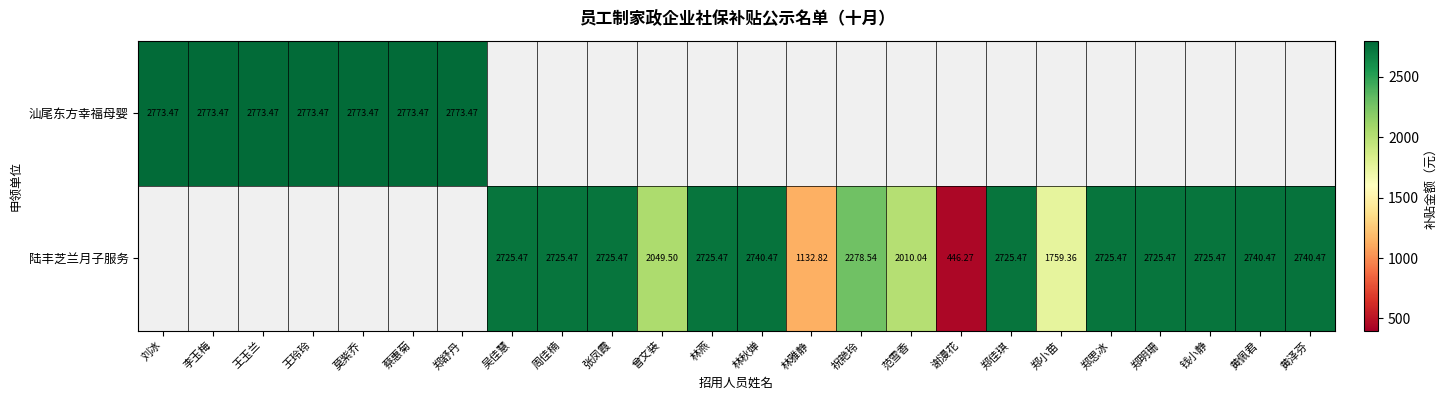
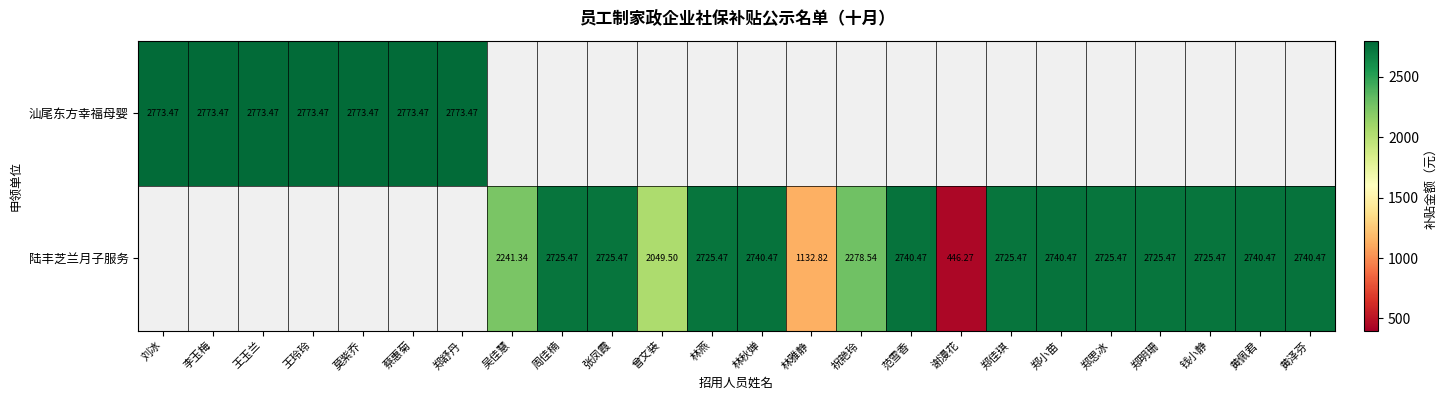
  {
    "汕尾东方幸福母婴": {
      "刘冰": 2773.47,
      "李玉梅": 2773.47,
      "王玉兰": 2773.47,
      "王玲玲": 2773.47,
      "莫紫乔": 2773.47,
      "蔡惠菊": 2773.47,
      "郑舒丹": 2773.47
    },
    "陆丰芝兰月子服务": {
-     "吴佳慧": 2725.47,
+     "吴佳慧": 2241.34,
      "周佳楠": 2725.47,
      "张凤霞": 2725.47,
      "曾文装": 2049.50,
      "林燕": 2725.47,
      "林秋婵": 2740.47,
      "林雅静": 1132.82,
      "祝艳玲": 2278.54,
-     "范雪香": 2010.04,
+     "范雪香": 2740.47,
      "谢漫花": 446.27,
      "郑佳琪": 2725.47,
-     "郑小苗": 1759.36,
+     "郑小苗": 2740.47,
      "郑思冰": 2725.47,
      "郑明珊": 2725.47,
      "钱小静": 2725.47,
      "黄佩君": 2740.47,
      "黄泽芬": 2740.47
    }
  }
